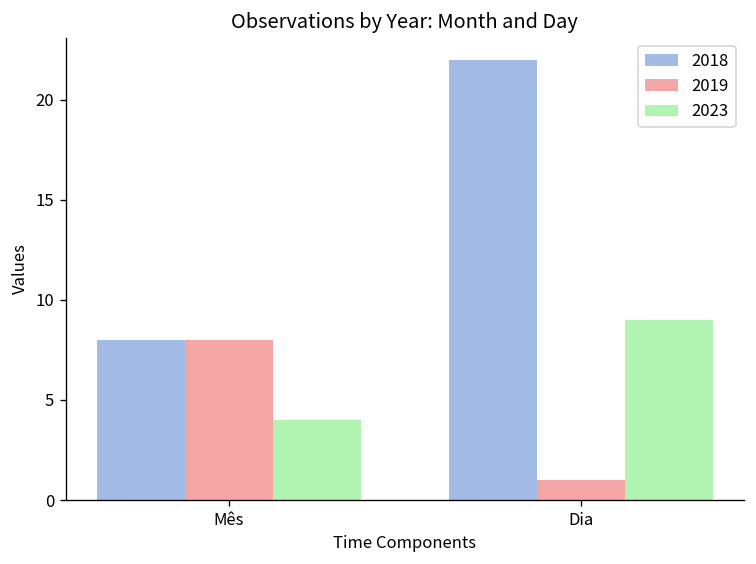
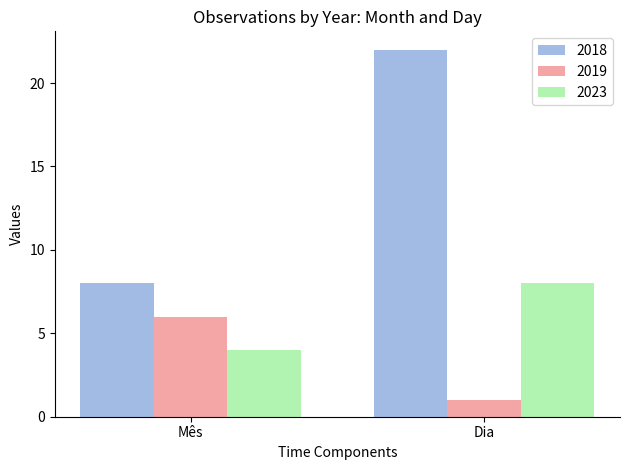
  {
    "2018": {
      "Mês": 8,
      "Dia": 22
    },
    "2019": {
-     "Mês": 8,
+     "Mês": 6,
      "Dia": 1
    },
    "2023": {
      "Mês": 4,
-     "Dia": 9
+     "Dia": 8
    }
  }
